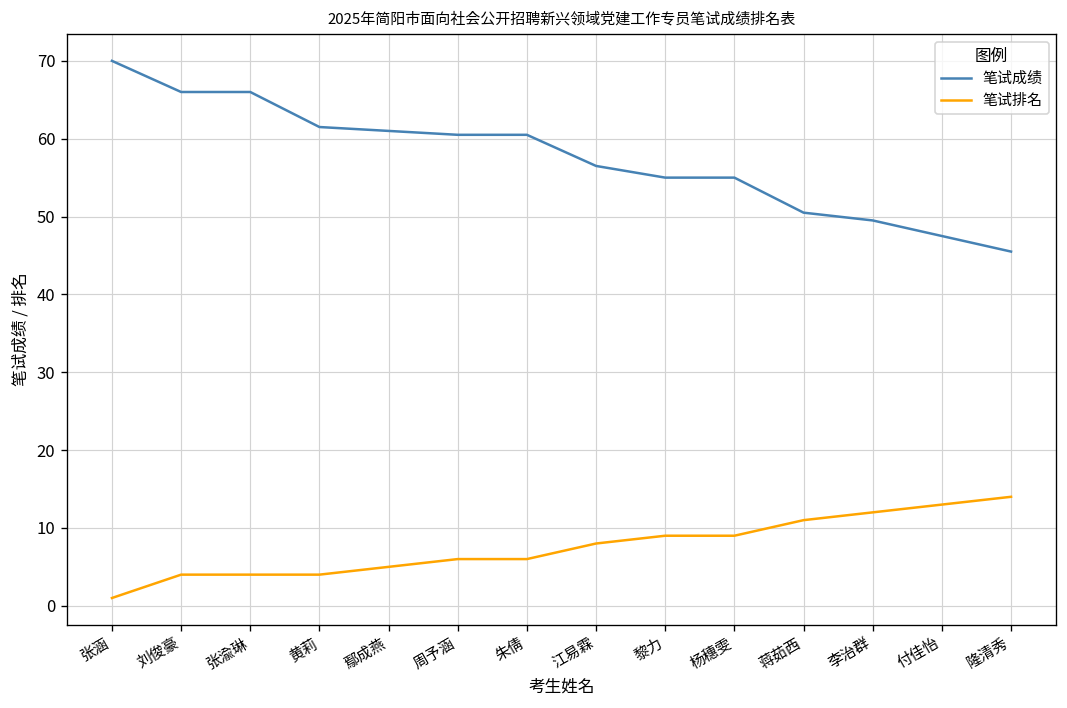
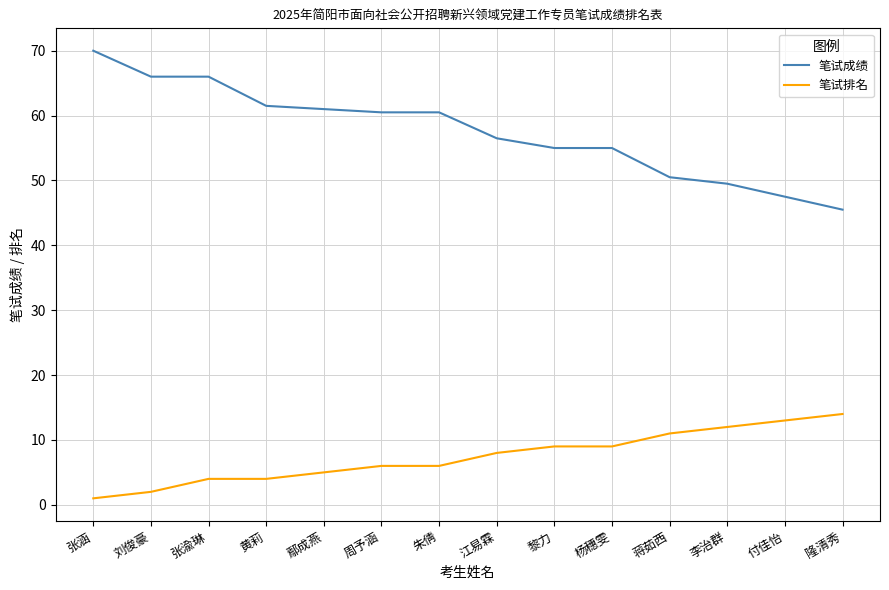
  {
    "笔试成绩": {
      "张涵": 70,
      "刘俊豪": 66,
      "张渝琳": 66,
      "黄莉": 62,
      "鄢成燕": 61,
      "周予涵": 61,
      "朱倩": 61,
      "江易霖": 57,
      "黎力": 55,
      "杨穗雯": 55,
      "蒋茹西": 51,
      "李治群": 50,
      "付佳怡": 48,
      "隆清秀": 46
    },
    "笔试排名": {
      "张涵": 1,
-     "刘俊豪": 4,
+     "刘俊豪": 2,
      "张渝琳": 4,
      "黄莉": 4,
      "鄢成燕": 5,
      "周予涵": 6,
      "朱倩": 6,
      "江易霖": 8,
      "黎力": 9,
      "杨穗雯": 9,
      "蒋茹西": 11,
      "李治群": 12,
      "付佳怡": 13,
      "隆清秀": 14
    }
  }
